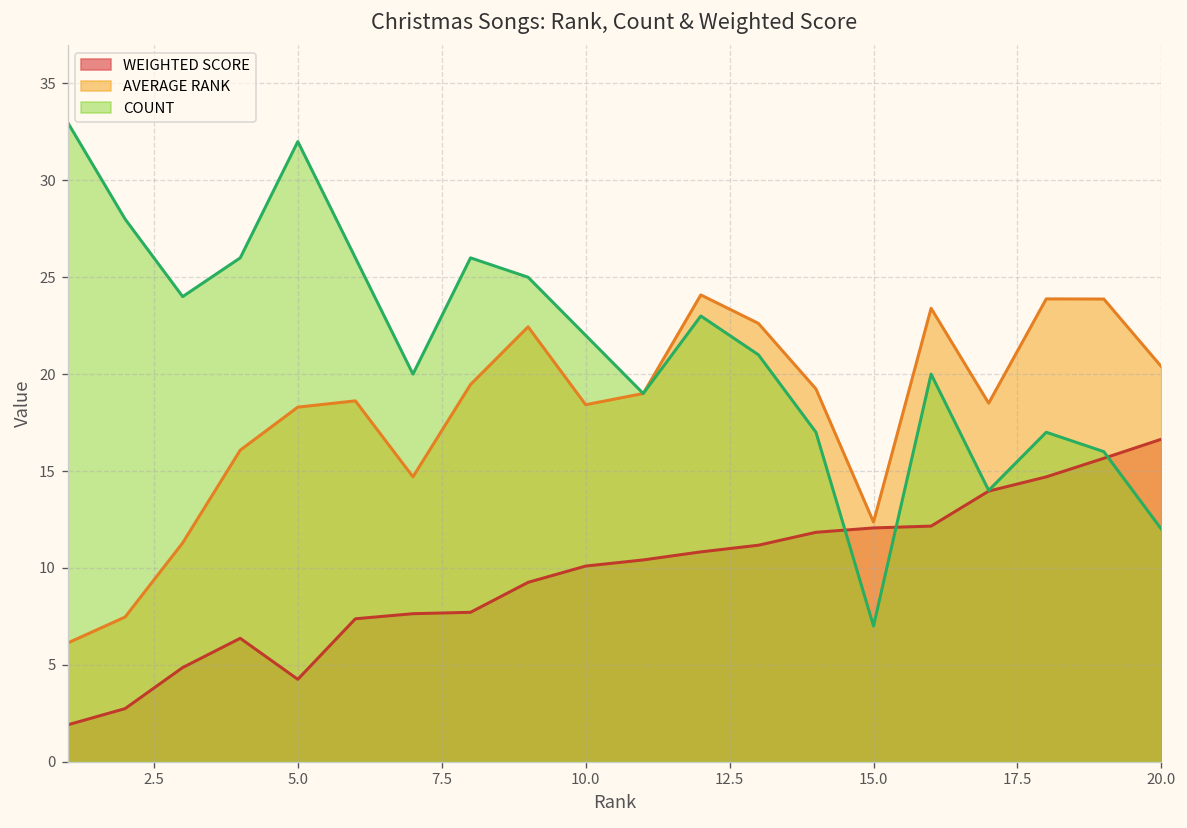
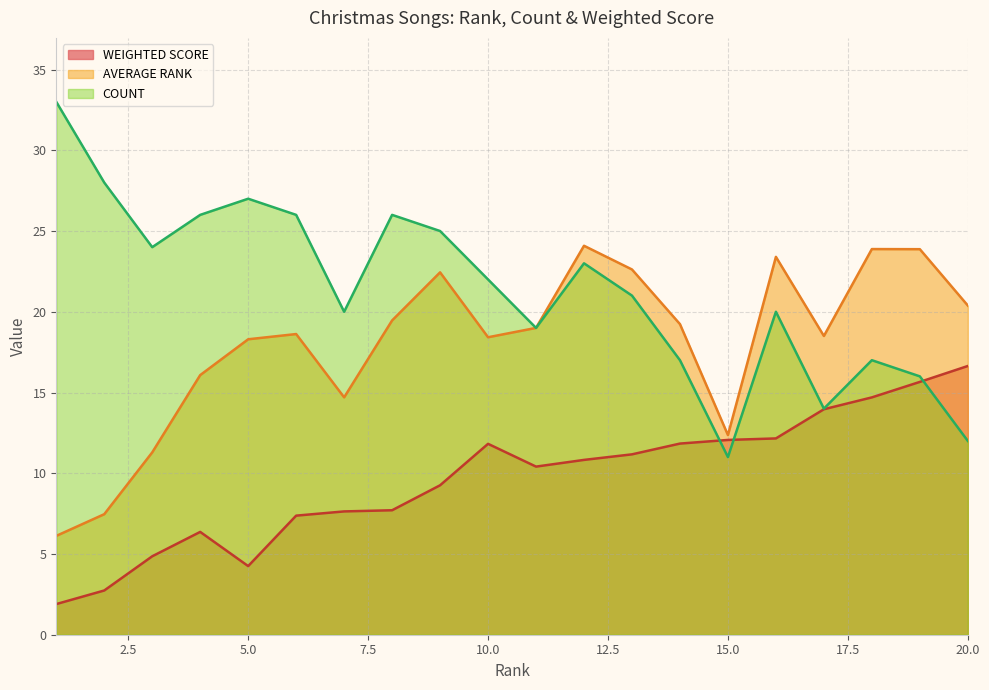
  {
    "WEIGHTED SCORE": {
      "5.0": 4.3,
-     "10.0": 10.1,
+     "10.0": 11.8,
      "15.0": 12.1,
      "20.0": 16.6
    },
    "AVERAGE RANK": {
      "5.0": 18.3,
      "10.0": 18.4,
      "15.0": 12.4,
      "20.0": 20.4
    },
    "COUNT": {
-     "5.0": 32,
+     "5.0": 27,
      "10.0": 22,
-     "15.0": 7,
+     "15.0": 11,
      "20.0": 12
    }
  }
